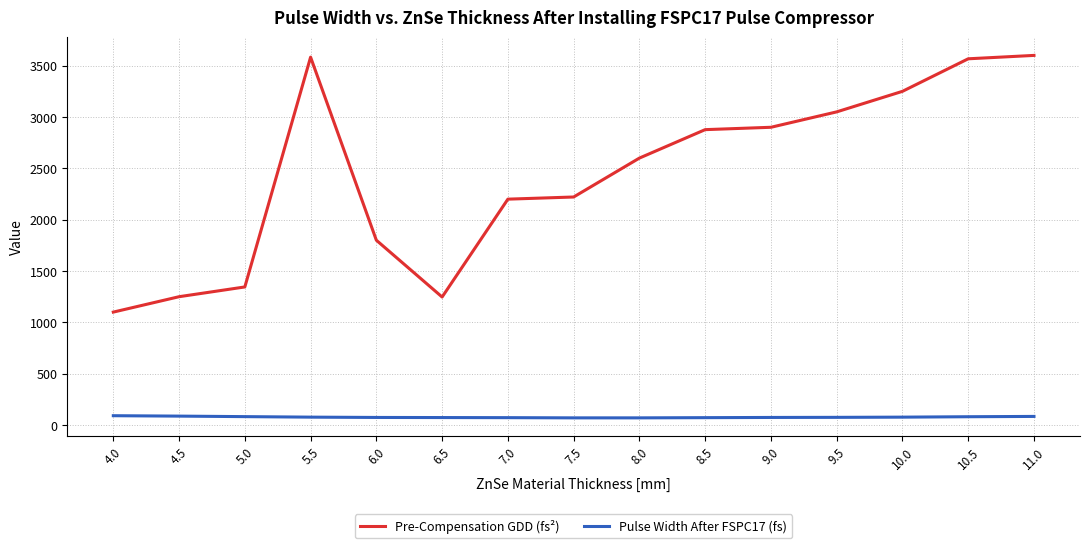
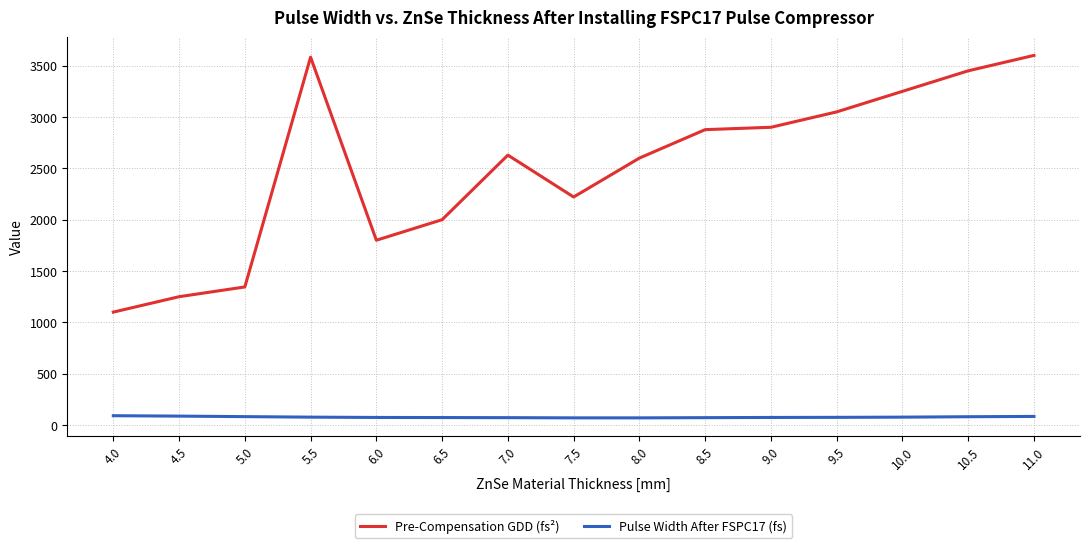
  {
    "Pre-Compensation GDD (fs²)": {
      "4.0": 1100,
      "4.5": 1250,
      "5.0": 1350,
      "5.5": 3580,
      "6.0": 1800,
-     "6.5": 1250,
-     "7.0": 2200,
+     "6.5": 2000,
+     "7.0": 2630,
      "7.5": 2220,
      "8.0": 2600,
      "8.5": 2880,
      "9.0": 2900,
      "9.5": 3050,
      "10.0": 3250,
-     "10.5": 3570,
+     "10.5": 3450,
      "11.0": 3600
    },
    "Pulse Width After FSPC17 (fs)": {
      "4.0": 90,
      "4.5": 90,
      "5.0": 80,
      "5.5": 80,
      "6.0": 70,
      "6.5": 70,
      "7.0": 70,
      "7.5": 70,
      "8.0": 70,
      "8.5": 70,
      "9.0": 70,
      "9.5": 80,
      "10.0": 80,
      "10.5": 80,
      "11.0": 80
    }
  }
